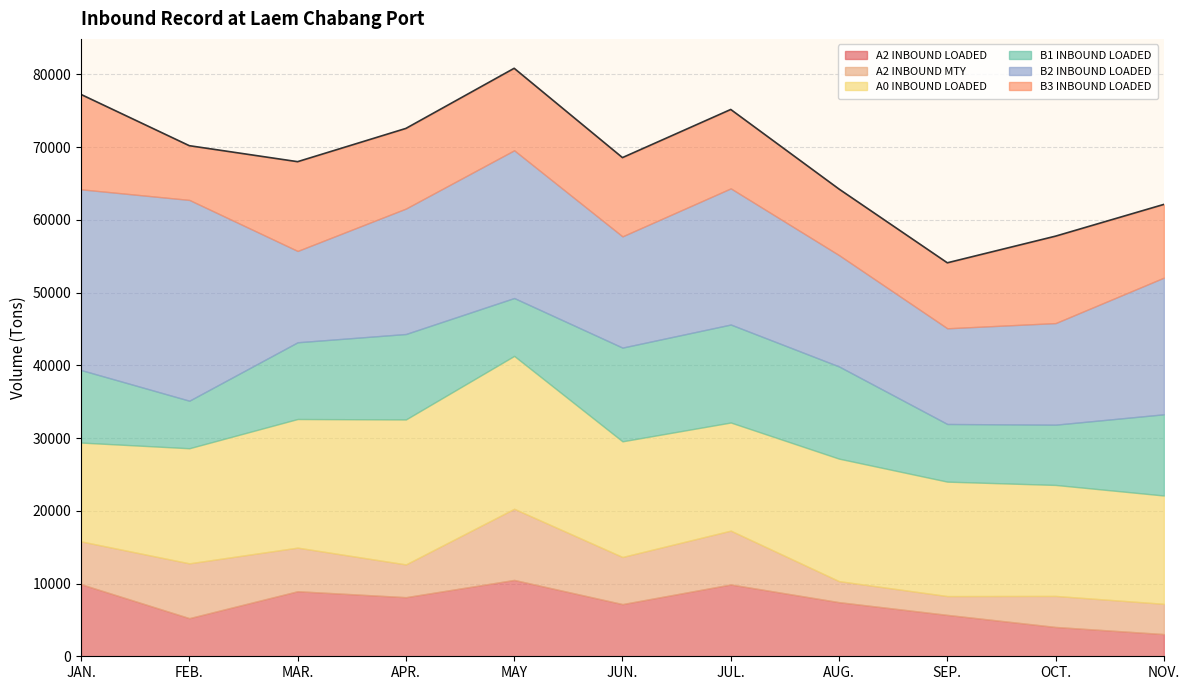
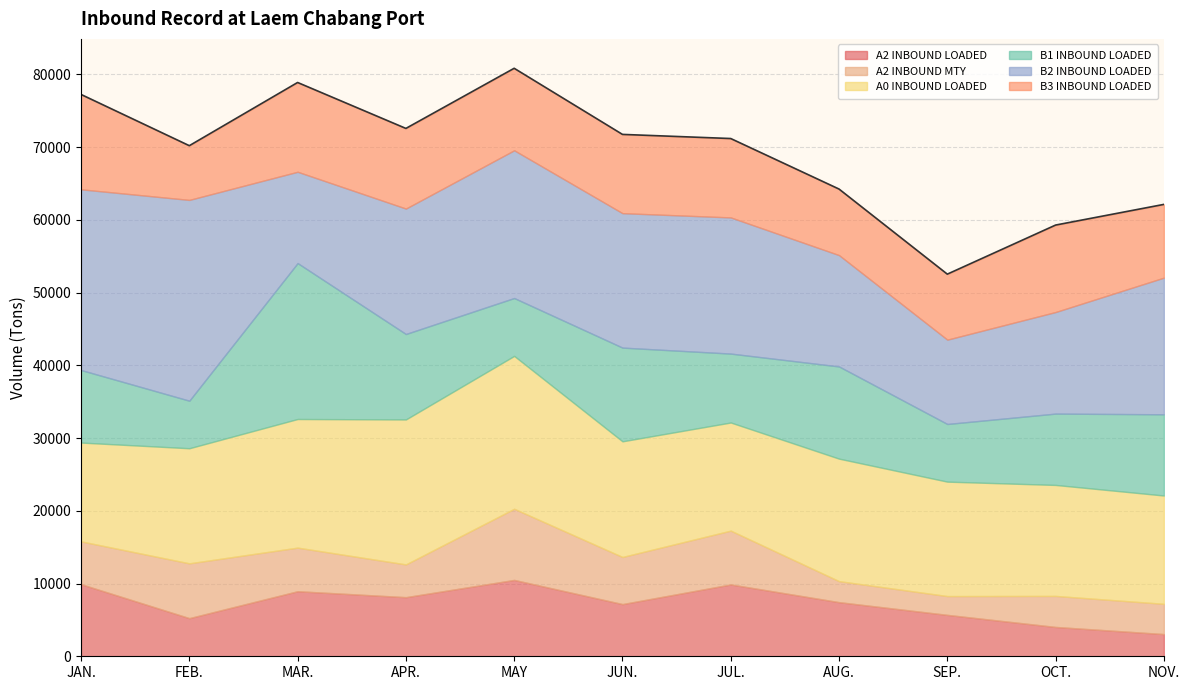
  {
    "B1 INBOUND LOADED": {
      "JAN.": 10000,
      "FEB.": 7000,
-     "MAR.": 11000,
+     "MAR.": 21000,
      "APR.": 12000,
      "MAY": 8000,
      "JUN.": 13000,
-     "JUL.": 13000,
+     "JUL.": 9000,
      "AUG.": 13000,
      "SEP.": 8000,
-     "OCT.": 8000,
+     "OCT.": 10000,
      "NOV.": 11000
    },
    "B2 INBOUND LOADED": {
      "JAN.": 25000,
      "FEB.": 28000,
      "MAR.": 13000,
      "APR.": 17000,
      "MAY": 20000,
-     "JUN.": 15000,
+     "JUN.": 18000,
      "JUL.": 19000,
      "AUG.": 15000,
-     "SEP.": 13000,
+     "SEP.": 12000,
      "OCT.": 14000,
      "NOV.": 19000
    }
  }
